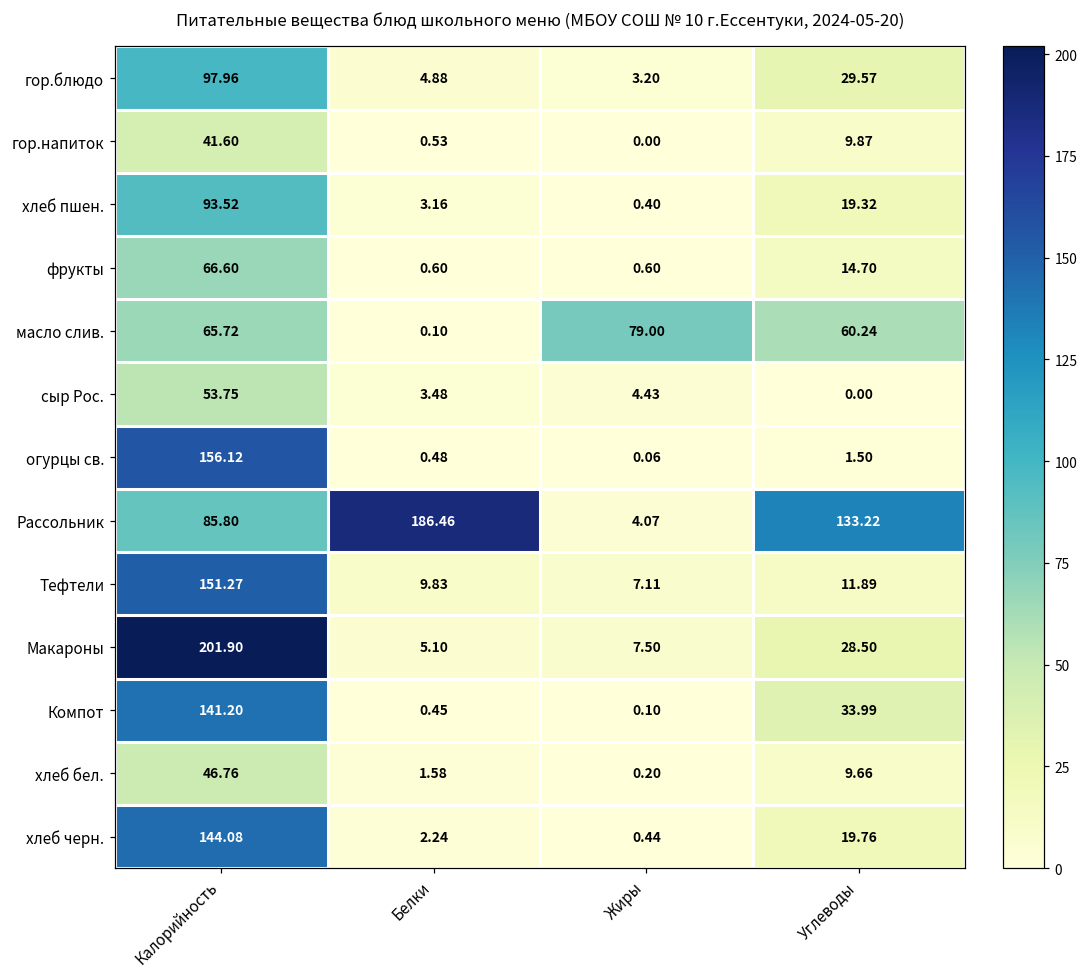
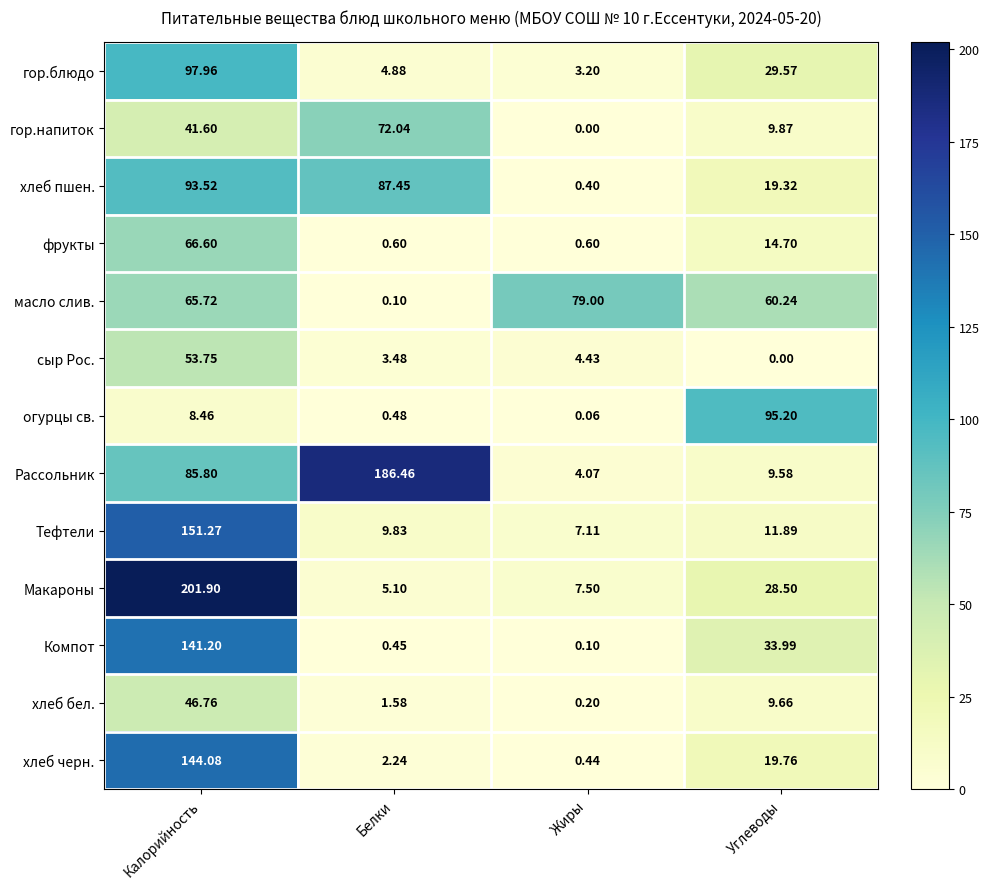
  {
    "гор.блюдо": {
      "Калорийность": 97.96,
      "Белки": 4.88,
      "Жиры": 3.20,
      "Углеводы": 29.57
    },
    "гор.напиток": {
      "Калорийность": 41.60,
-     "Белки": 0.53,
+     "Белки": 72.04,
      "Жиры": 0.00,
      "Углеводы": 9.87
    },
    "хлеб пшен.": {
      "Калорийность": 93.52,
-     "Белки": 3.16,
+     "Белки": 87.45,
      "Жиры": 0.40,
      "Углеводы": 19.32
    },
    "фрукты": {
      "Калорийность": 66.60,
      "Белки": 0.60,
      "Жиры": 0.60,
      "Углеводы": 14.70
    },
    "масло слив.": {
      "Калорийность": 65.72,
      "Белки": 0.10,
      "Жиры": 79.00,
      "Углеводы": 60.24
    },
    "сыр Рос.": {
      "Калорийность": 53.75,
      "Белки": 3.48,
      "Жиры": 4.43,
      "Углеводы": 0.00
    },
    "огурцы св.": {
-     "Калорийность": 156.12,
+     "Калорийность": 8.46,
      "Белки": 0.48,
      "Жиры": 0.06,
-     "Углеводы": 1.50
+     "Углеводы": 95.20
    },
    "Рассольник": {
      "Калорийность": 85.80,
      "Белки": 186.46,
      "Жиры": 4.07,
-     "Углеводы": 133.22
+     "Углеводы": 9.58
    },
    "Тефтели": {
      "Калорийность": 151.27,
      "Белки": 9.83,
      "Жиры": 7.11,
      "Углеводы": 11.89
    },
    "Макароны": {
      "Калорийность": 201.90,
      "Белки": 5.10,
      "Жиры": 7.50,
      "Углеводы": 28.50
    },
    "Компот": {
      "Калорийность": 141.20,
      "Белки": 0.45,
      "Жиры": 0.10,
      "Углеводы": 33.99
    },
    "хлеб бел.": {
      "Калорийность": 46.76,
      "Белки": 1.58,
      "Жиры": 0.20,
      "Углеводы": 9.66
    },
    "хлеб черн.": {
      "Калорийность": 144.08,
      "Белки": 2.24,
      "Жиры": 0.44,
      "Углеводы": 19.76
    }
  }
